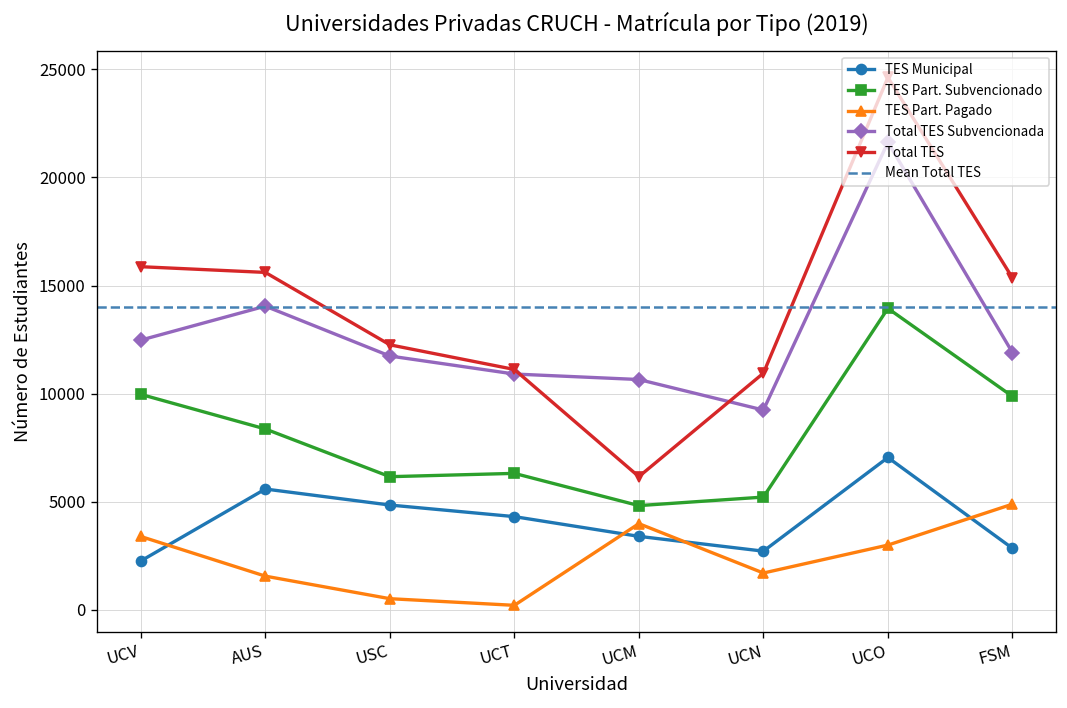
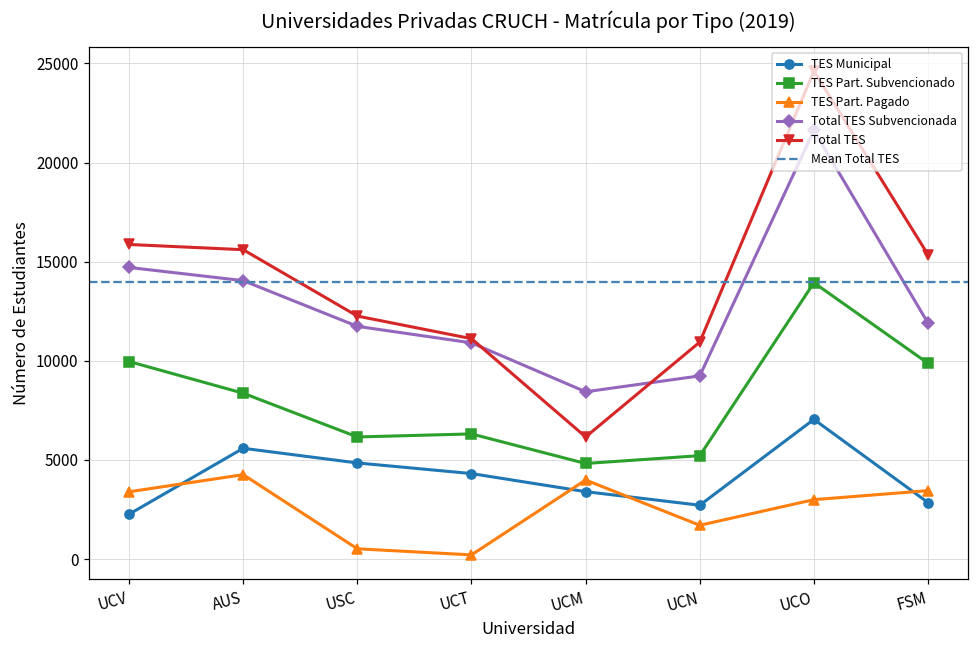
  {
    "TES Municipal": {
      "UCV": 2300,
      "AUS": 5600,
      "USC": 4800,
      "UCT": 4300,
      "UCM": 3400,
      "UCN": 2700,
      "UCO": 7000,
      "FSM": 2800
    },
    "TES Part. Subvencionado": {
      "UCV": 10000,
      "AUS": 8400,
      "USC": 6200,
      "UCT": 6300,
      "UCM": 4800,
      "UCN": 5200,
      "UCO": 13900,
      "FSM": 9900
    },
    "TES Part. Pagado": {
      "UCV": 3400,
-     "AUS": 1600,
+     "AUS": 4300,
      "USC": 500,
      "UCT": 200,
      "UCM": 4000,
      "UCN": 1700,
      "UCO": 3000,
-     "FSM": 4900
+     "FSM": 3500
    },
    "Total TES Subvencionada": {
-     "UCV": 12500,
+     "UCV": 14700,
      "AUS": 14000,
      "USC": 11700,
      "UCT": 10900,
-     "UCM": 10700,
+     "UCM": 8400,
      "UCN": 9200,
      "FSM": 11900
    },
    "Total TES": {
      "UCV": 15900,
      "AUS": 15600,
      "USC": 12300,
      "UCT": 11100,
      "UCM": 6200,
      "UCN": 10900,
      "FSM": 15400
    }
  }
